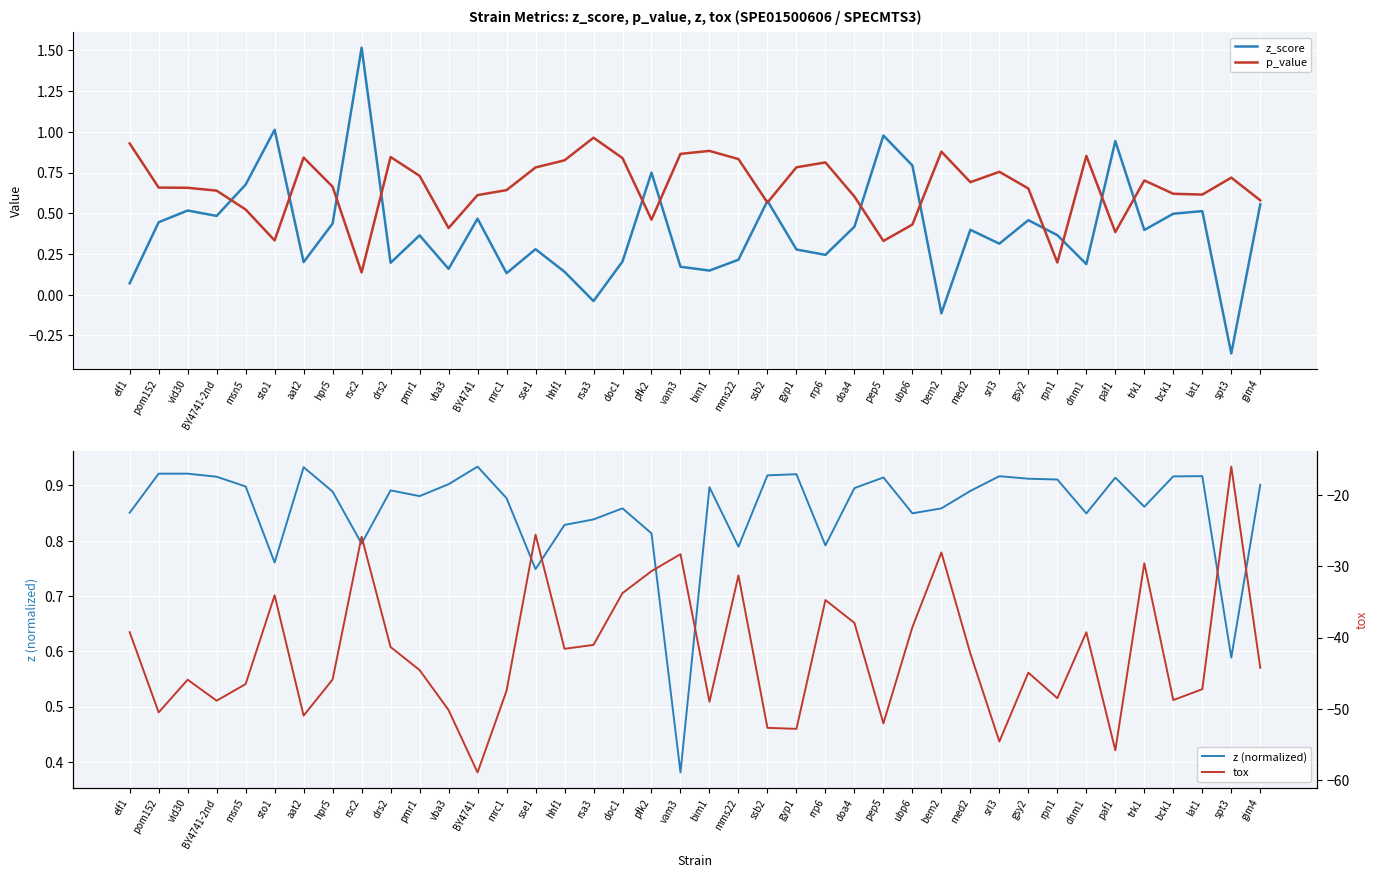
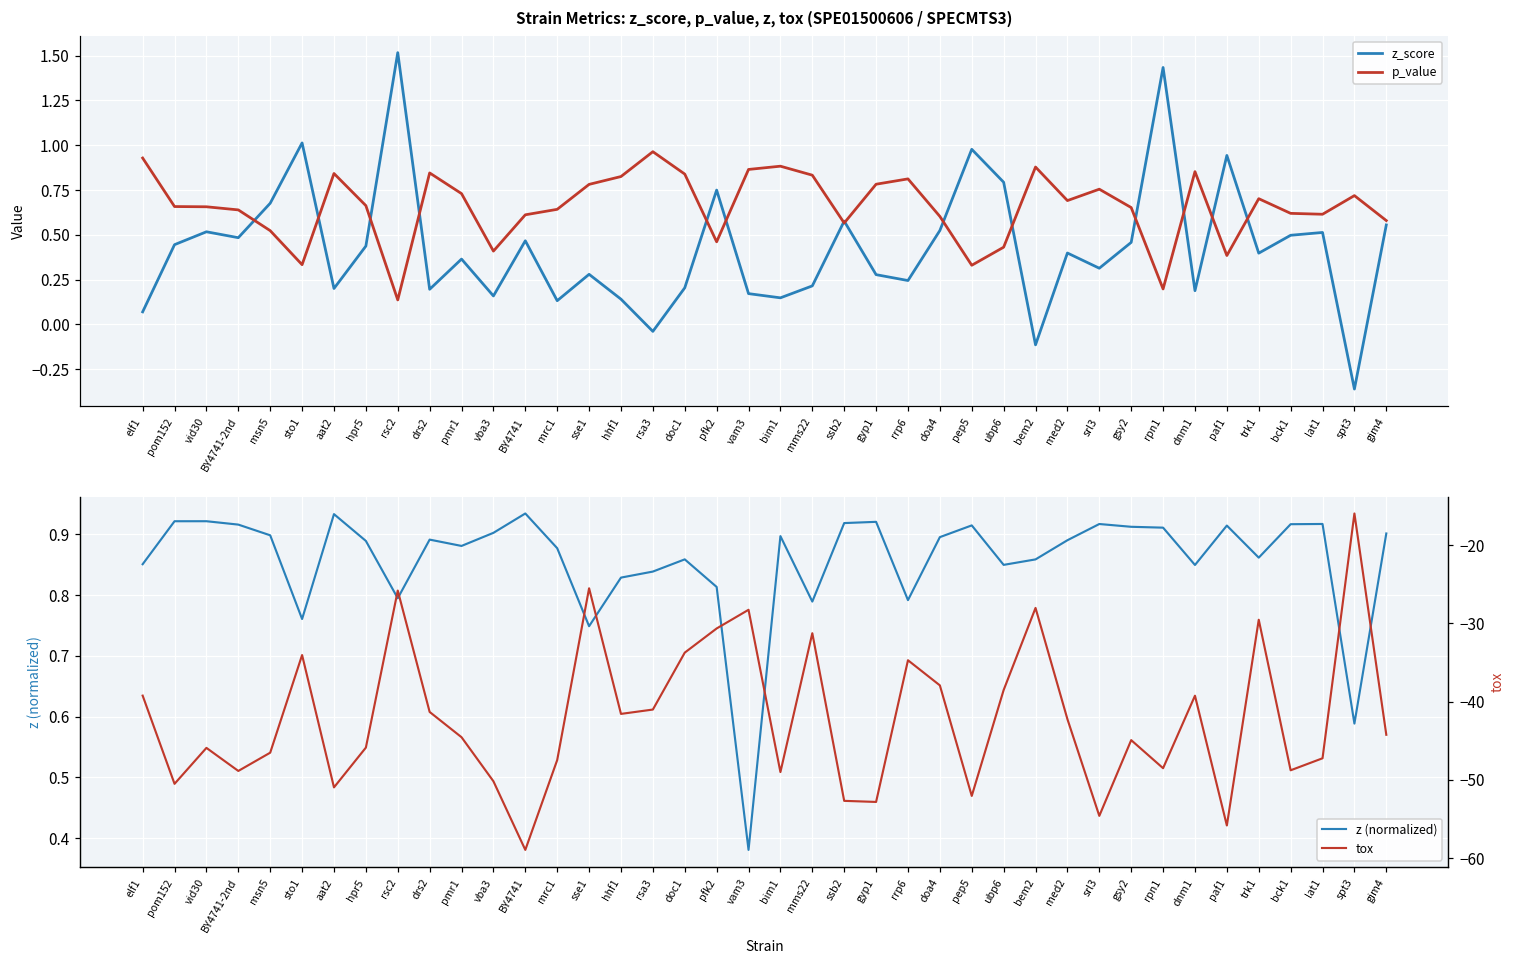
  {
    "Strain Metrics: z_score, p_value, z, tox (SPE01500606 / SPECMTS3)": {
      "z_score": {
        "elf1": 0.07,
        "pom152": 0.44,
        "vid30": 0.52,
        "BY4741-2nd": 0.48,
        "msn5": 0.68,
        "sto1": 1.01,
        "aat2": 0.20,
        "hpr5": 0.44,
        "rsc2": 1.52,
        "drs2": 0.20,
        "pmr1": 0.36,
        "vba3": 0.16,
        "BY4741": 0.47,
        "mrc1": 0.13,
        "sse1": 0.28,
        "hhf1": 0.14,
        "rsa3": -0.04,
        "doc1": 0.20,
        "pfk2": 0.75,
        "vam3": 0.17,
        "bim1": 0.15,
        "mms22": 0.21,
        "gyp1": 0.28,
        "rrp6": 0.24,
-       "doa4": 0.42,
+       "doa4": 0.52,
        "pep5": 0.98,
        "ubp6": 0.79,
        "bem2": -0.11,
        "med2": 0.40,
        "srl3": 0.31,
        "gsy2": 0.46,
-       "rpn1": 0.37,
+       "rpn1": 1.43,
        "dnm1": 0.19,
        "paf1": 0.94,
        "trk1": 0.40,
        "bck1": 0.50,
        "lat1": 0.51,
        "spt3": -0.36,
        "gim4": 0.55
      },
      "p_value": {
        "elf1": 0.93,
        "pom152": 0.66,
        "vid30": 0.66,
        "BY4741-2nd": 0.64,
        "msn5": 0.52,
        "sto1": 0.33,
        "aat2": 0.84,
        "hpr5": 0.66,
        "rsc2": 0.14,
        "drs2": 0.84,
        "pmr1": 0.73,
        "vba3": 0.41,
        "BY4741": 0.61,
        "mrc1": 0.64,
        "sse1": 0.78,
        "hhf1": 0.82,
        "rsa3": 0.96,
        "doc1": 0.84,
        "pfk2": 0.46,
        "vam3": 0.86,
        "bim1": 0.88,
        "mms22": 0.83,
        "gyp1": 0.78,
        "rrp6": 0.81,
        "doa4": 0.60,
        "pep5": 0.33,
        "ubp6": 0.43,
        "bem2": 0.88,
        "med2": 0.69,
        "srl3": 0.75,
        "gsy2": 0.65,
        "rpn1": 0.20,
        "dnm1": 0.85,
        "paf1": 0.38,
        "trk1": 0.70,
        "bck1": 0.62,
        "lat1": 0.61,
        "spt3": 0.72,
        "gim4": 0.58
      }
    }
  }
